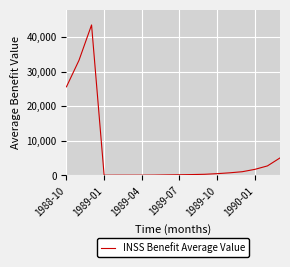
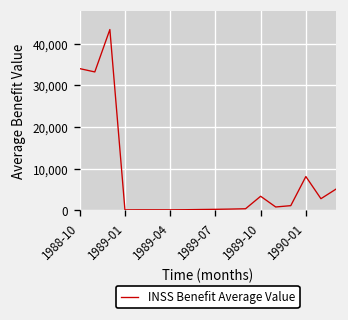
  {
-   "1988-10": "26,000",
+   "1988-10": "34,000",
    "1989-01": "0",
    "1989-04": "0",
    "1989-07": "0",
-   "1989-10": "1,000",
-   "1990-01": "2,000"
+   "1989-10": "3,000",
+   "1990-01": "8,000"
  }
